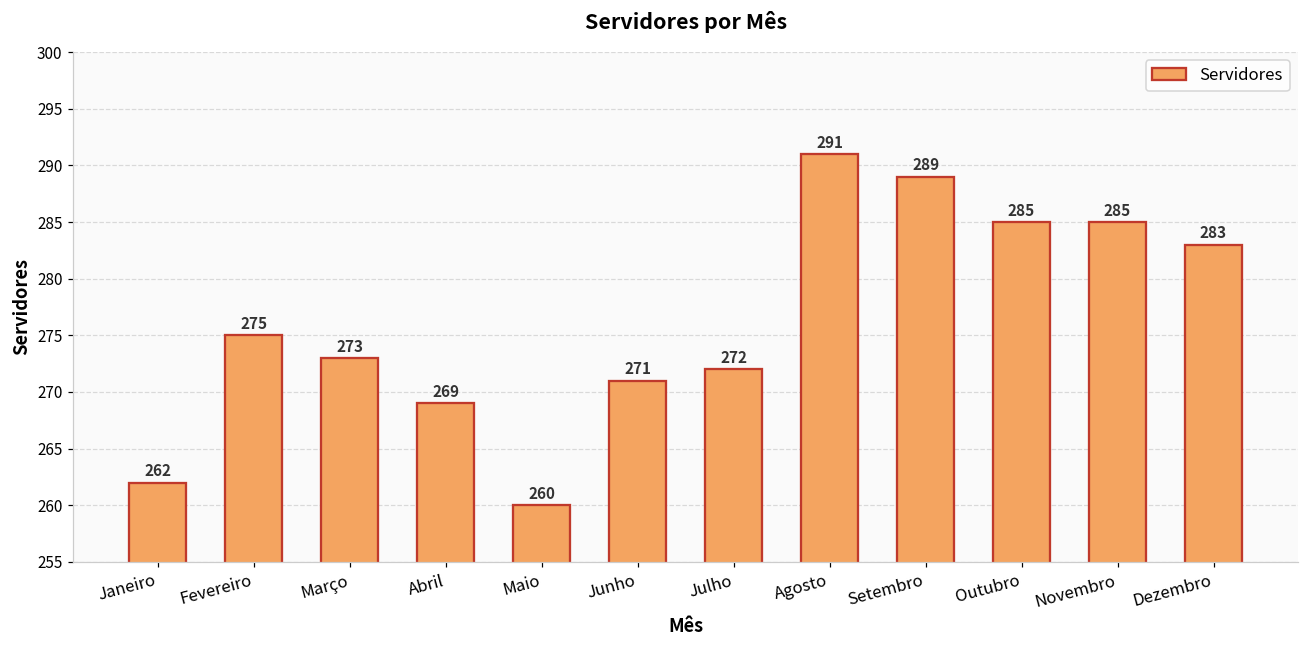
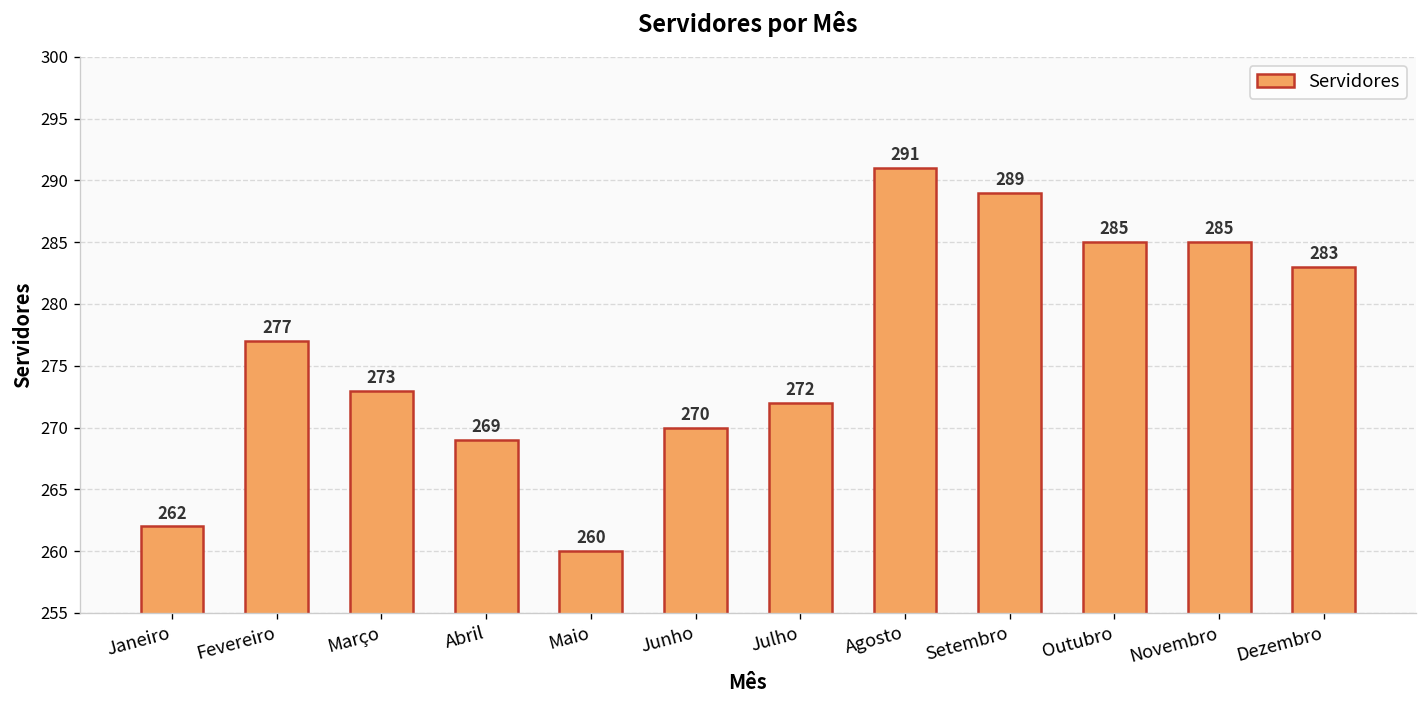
  {
    "Janeiro": 262,
-   "Fevereiro": 275,
+   "Fevereiro": 277,
    "Março": 273,
    "Abril": 269,
    "Maio": 260,
-   "Junho": 271,
+   "Junho": 270,
    "Julho": 272,
    "Agosto": 291,
    "Setembro": 289,
    "Outubro": 285,
    "Novembro": 285,
    "Dezembro": 283
  }
